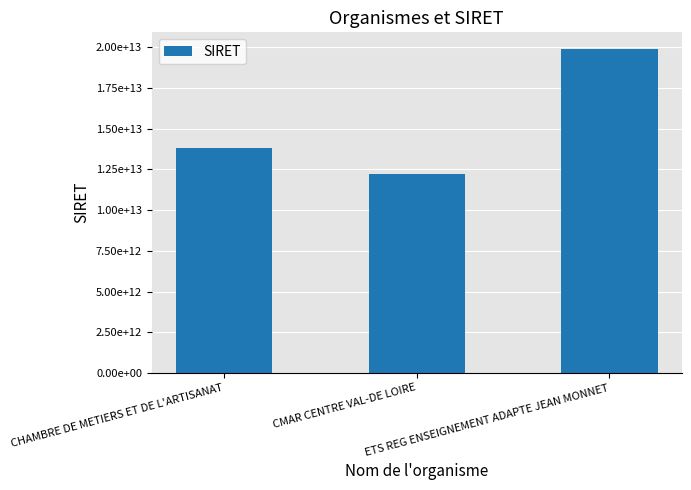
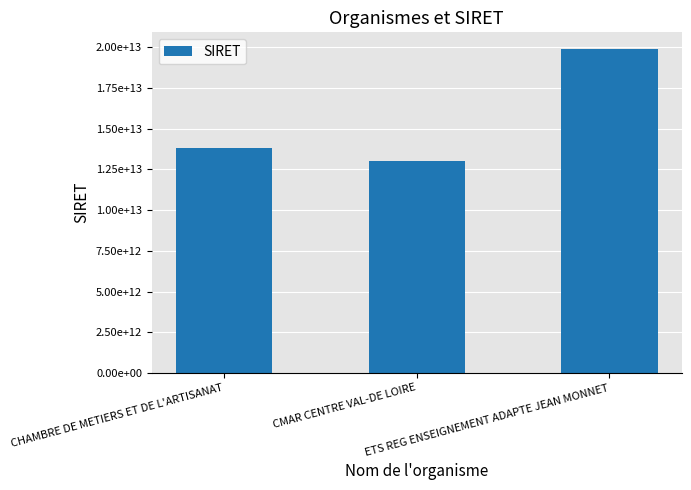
  {
    "CHAMBRE DE METIERS ET DE L'ARTISANAT": 13800000000000,
-   "CMAR CENTRE VAL-DE LOIRE": 12200000000000,
+   "CMAR CENTRE VAL-DE LOIRE": 13000000000000,
    "ETS REG ENSEIGNEMENT ADAPTE JEAN MONNET": 19900000000000
  }
